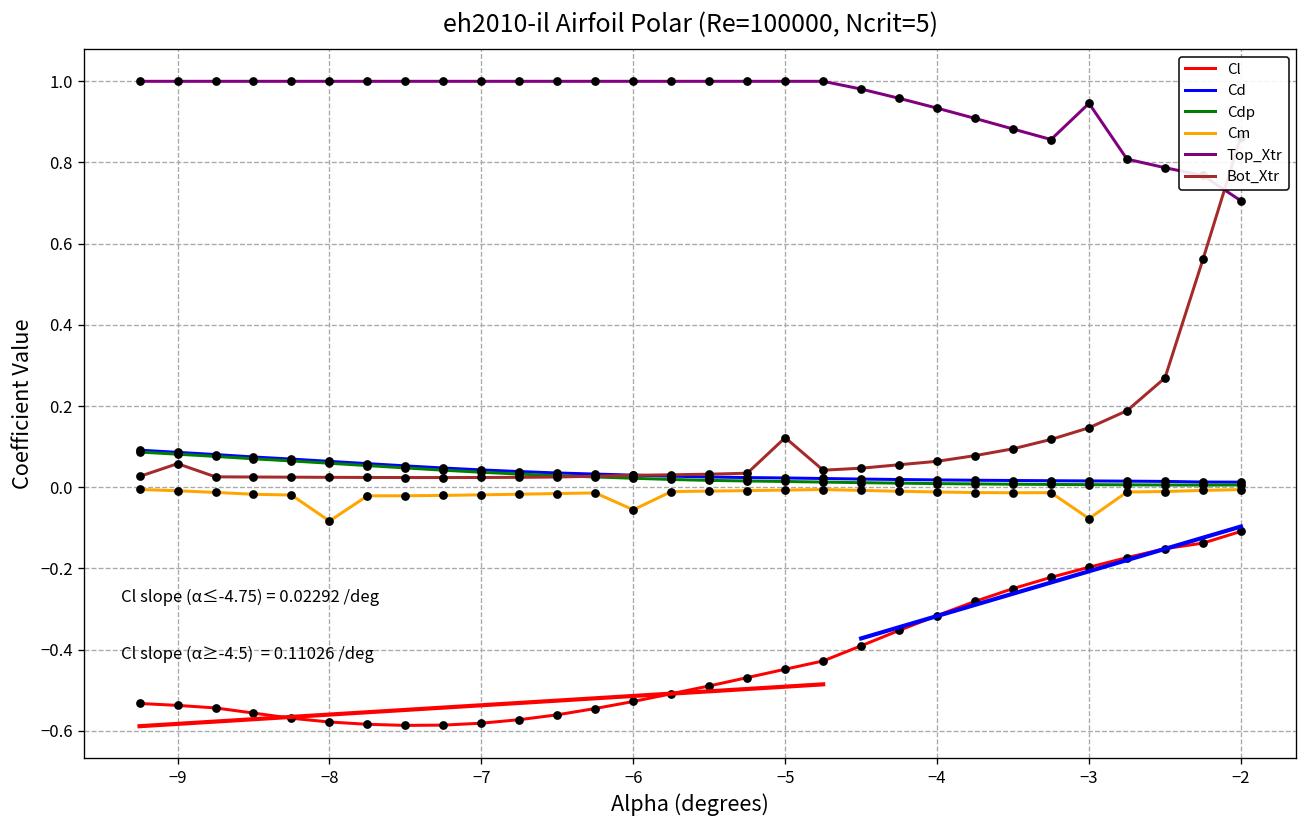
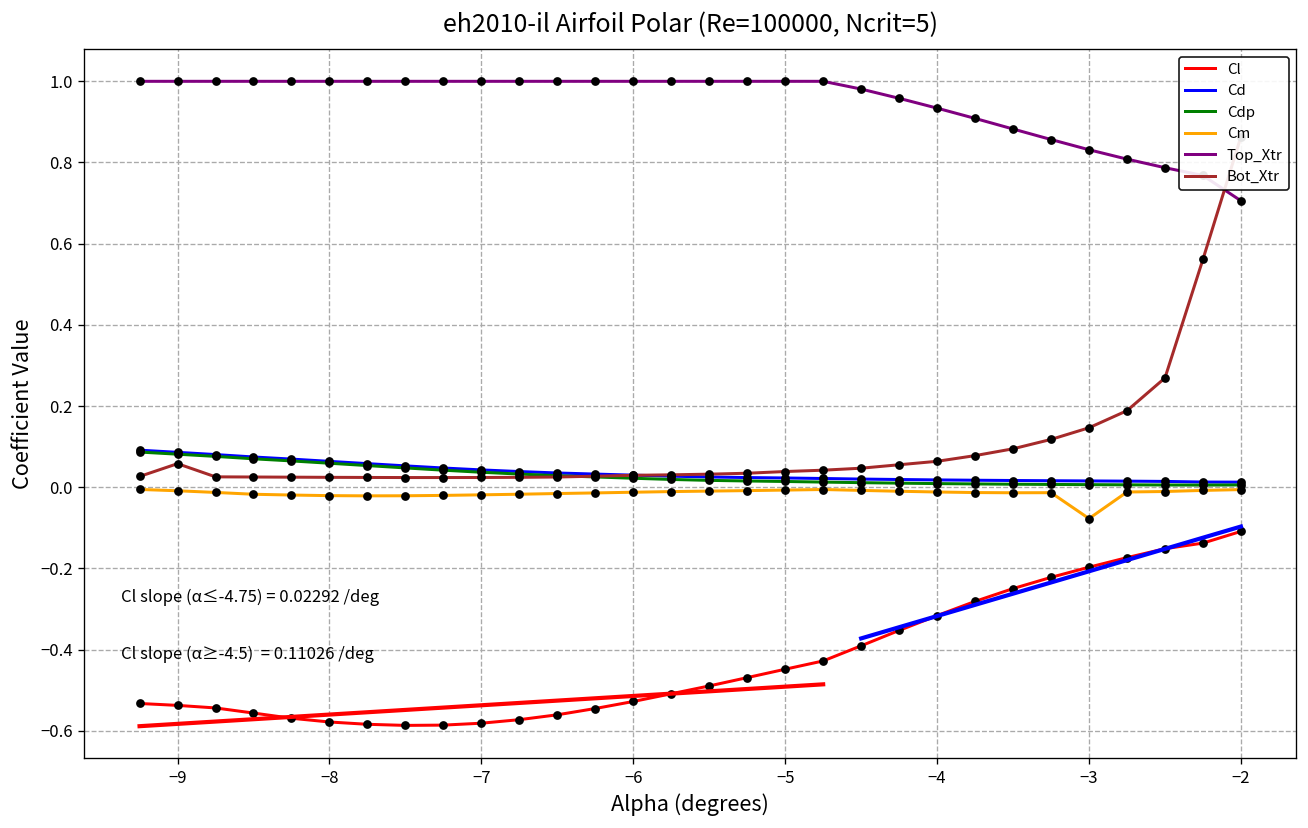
  {
    "Cdp": {
      "−5": 0.01,
      "−4": 0.01,
      "−3": 0.01
    },
    "Cm": {
      "−9": -0.01,
-     "−8": -0.08,
+     "−8": -0.02,
      "−7": -0.02,
-     "−6": -0.06,
+     "−6": -0.01,
      "−5": -0.01,
      "−4": -0.01,
      "−3": -0.08,
      "−2": -0.01
    },
    "Top_Xtr": {
      "−9": 1.00,
      "−8": 1.00,
      "−7": 1.00,
      "−6": 1.00,
      "−5": 1.00,
      "−4": 0.93,
-     "−3": 0.95,
+     "−3": 0.83,
      "−2": 0.71
    },
    "Bot_Xtr": {
      "−9": 0.06,
      "−8": 0.02,
      "−7": 0.02,
-     "−5": 0.12,
+     "−5": 0.04,
      "−4": 0.06,
      "−3": 0.15
    }
  }
